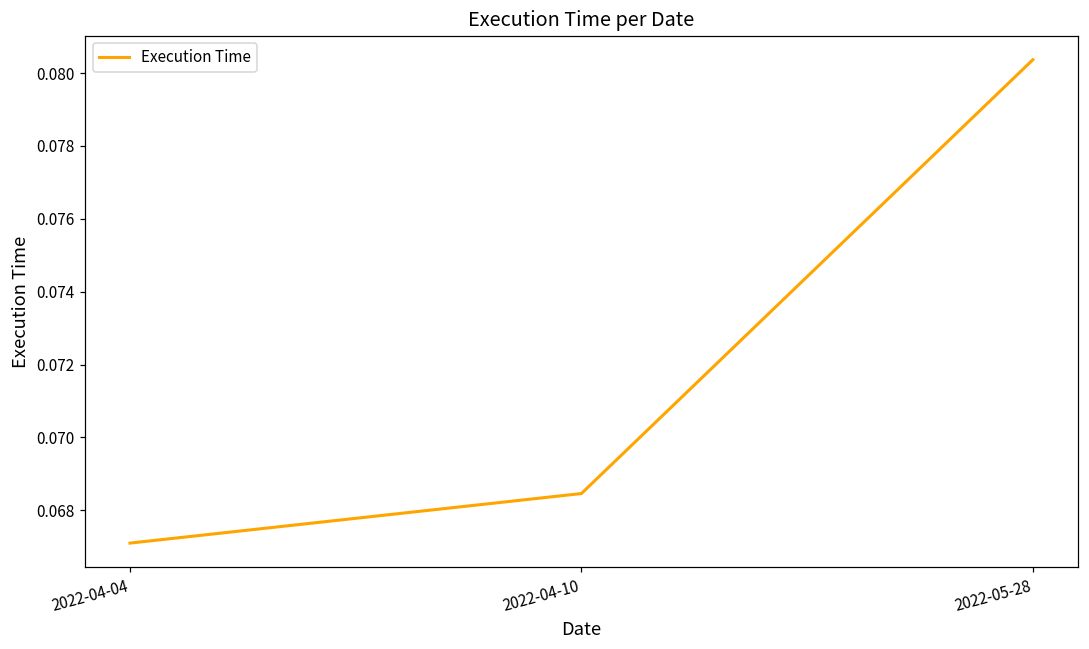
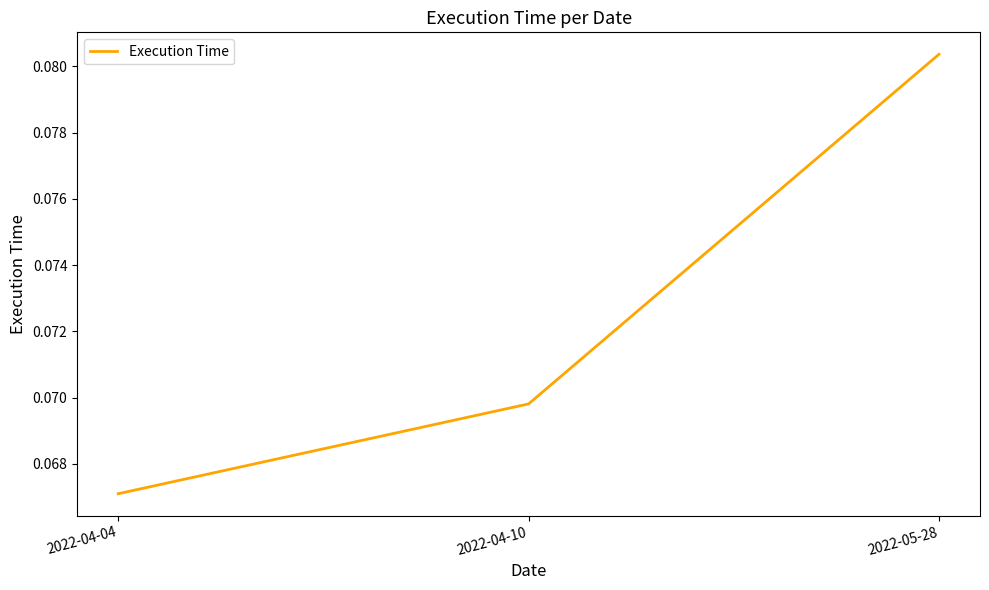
  {
    "2022-04-04": 0.0671,
-   "2022-04-10": 0.0685,
+   "2022-04-10": 0.0698,
    "2022-05-28": 0.0804
  }
